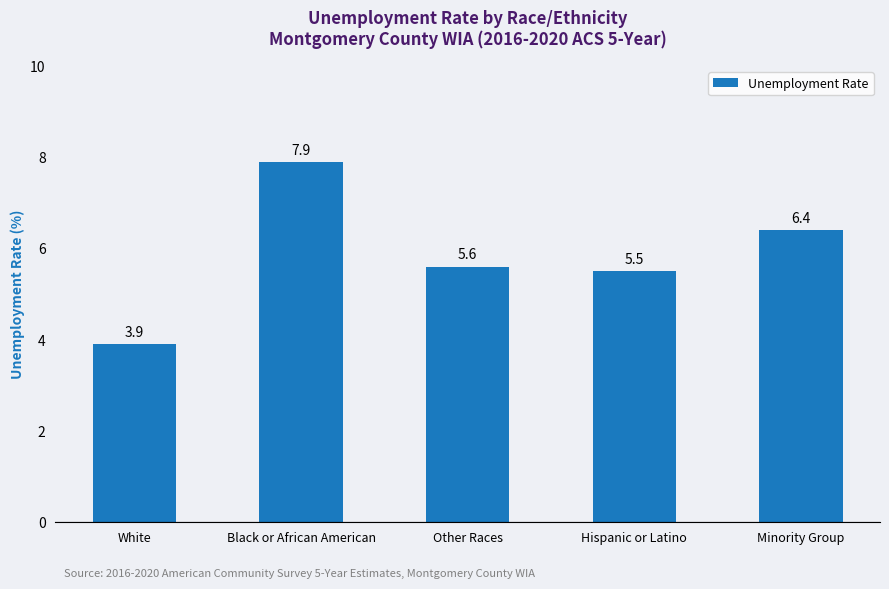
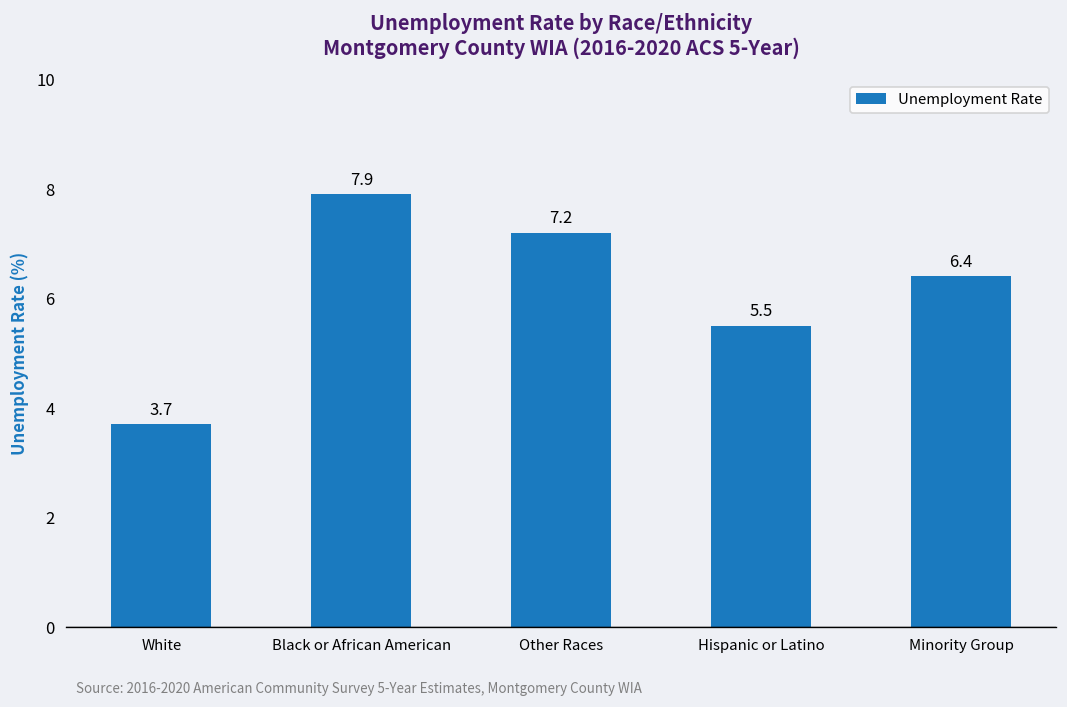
  {
-   "White": 3.9,
+   "White": 3.7,
    "Black or African American": 7.9,
-   "Other Races": 5.6,
+   "Other Races": 7.2,
    "Hispanic or Latino": 5.5,
    "Minority Group": 6.4
  }
